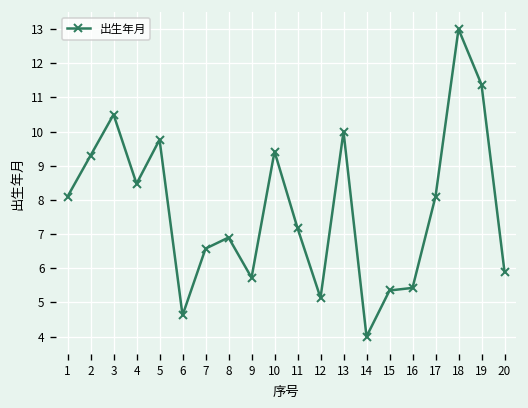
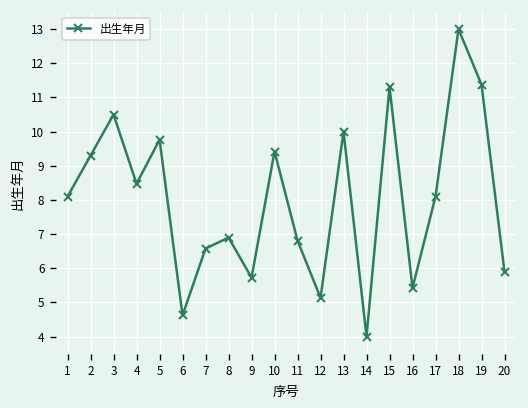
  {
    "1": 8.1,
    "2": 9.3,
    "3": 10.5,
    "4": 8.5,
    "5": 9.8,
    "6": 4.6,
    "7": 6.6,
    "8": 6.9,
    "9": 5.7,
    "10": 9.4,
-   "11": 7.2,
+   "11": 6.8,
    "12": 5.1,
    "13": 10.0,
    "14": 4.0,
-   "15": 5.3,
+   "15": 11.3,
    "16": 5.4,
    "17": 8.1,
    "18": 13.0,
    "19": 11.4,
    "20": 5.9
  }
